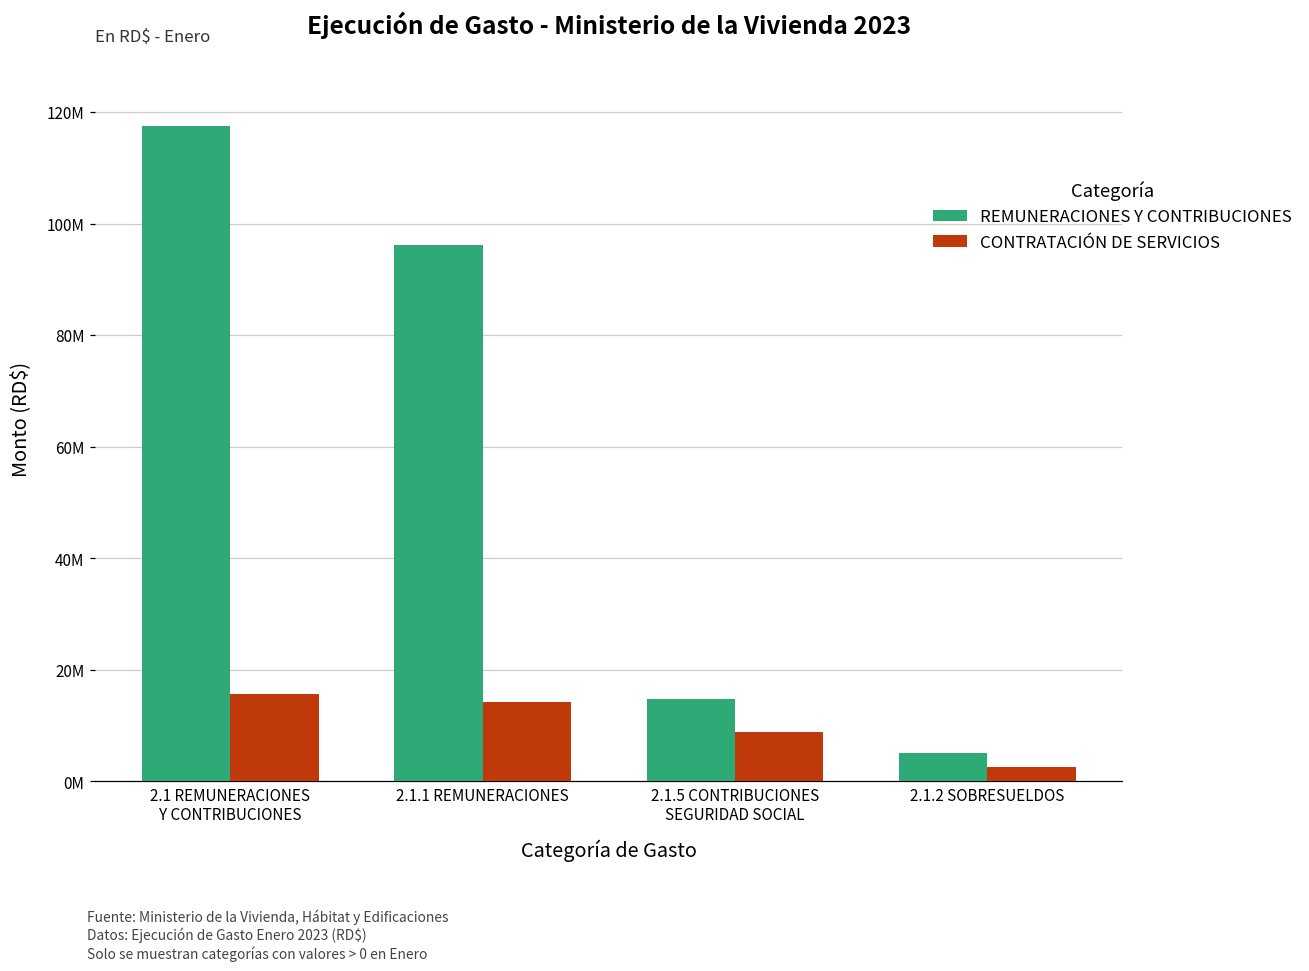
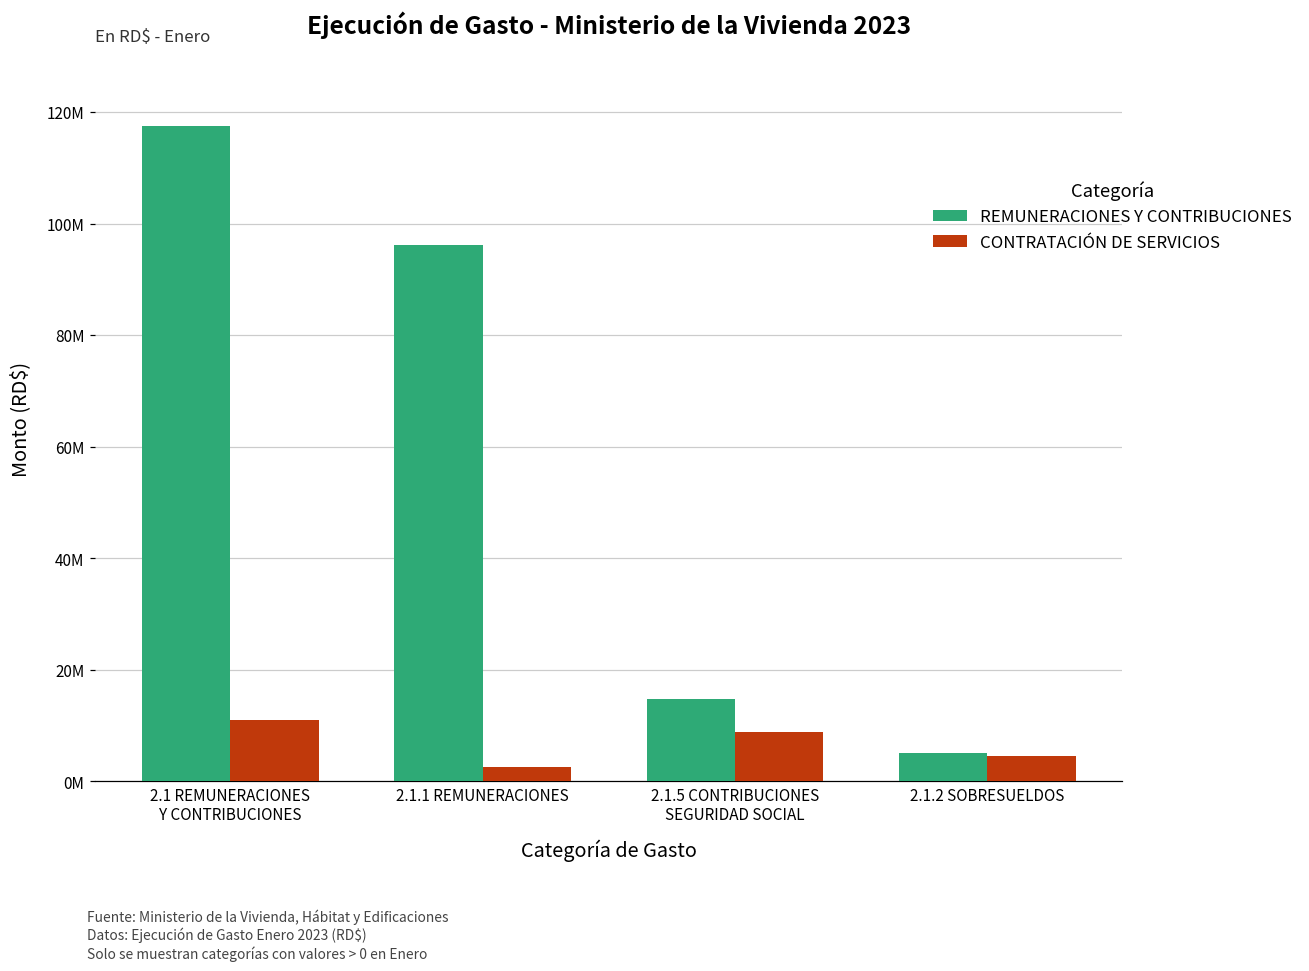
  {
    "REMUNERACIONES Y CONTRIBUCIONES": {
      "2.1 REMUNERACIONES Y CONTRIBUCIONES": 118000000,
      "2.1.1 REMUNERACIONES": 96000000,
      "2.1.5 CONTRIBUCIONES SEGURIDAD SOCIAL": 15000000,
      "2.1.2 SOBRESUELDOS": 5000000
    },
    "CONTRATACIÓN DE SERVICIOS": {
-     "2.1 REMUNERACIONES Y CONTRIBUCIONES": 16000000,
-     "2.1.1 REMUNERACIONES": 14000000,
+     "2.1 REMUNERACIONES Y CONTRIBUCIONES": 11000000,
+     "2.1.1 REMUNERACIONES": 3000000,
      "2.1.5 CONTRIBUCIONES SEGURIDAD SOCIAL": 9000000,
-     "2.1.2 SOBRESUELDOS": 3000000
+     "2.1.2 SOBRESUELDOS": 5000000
    }
  }
